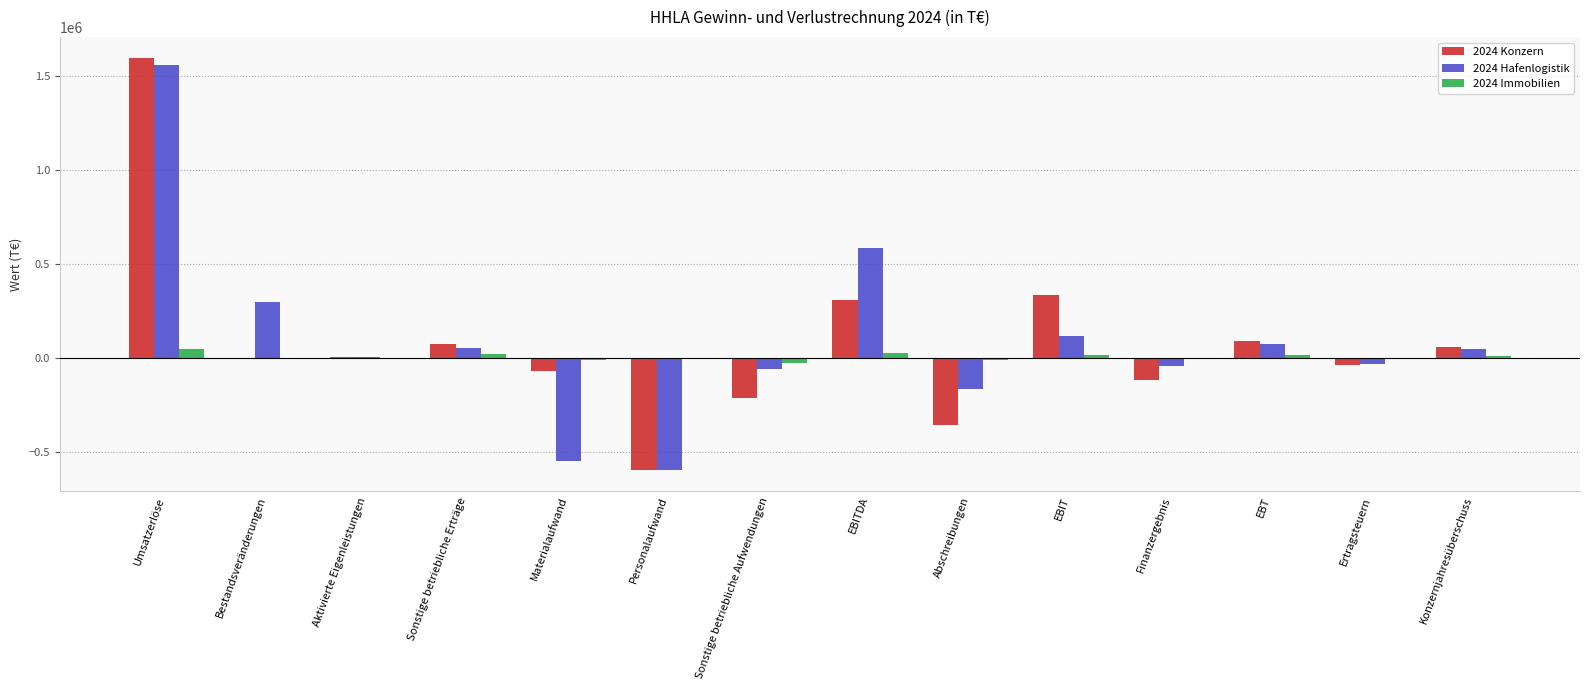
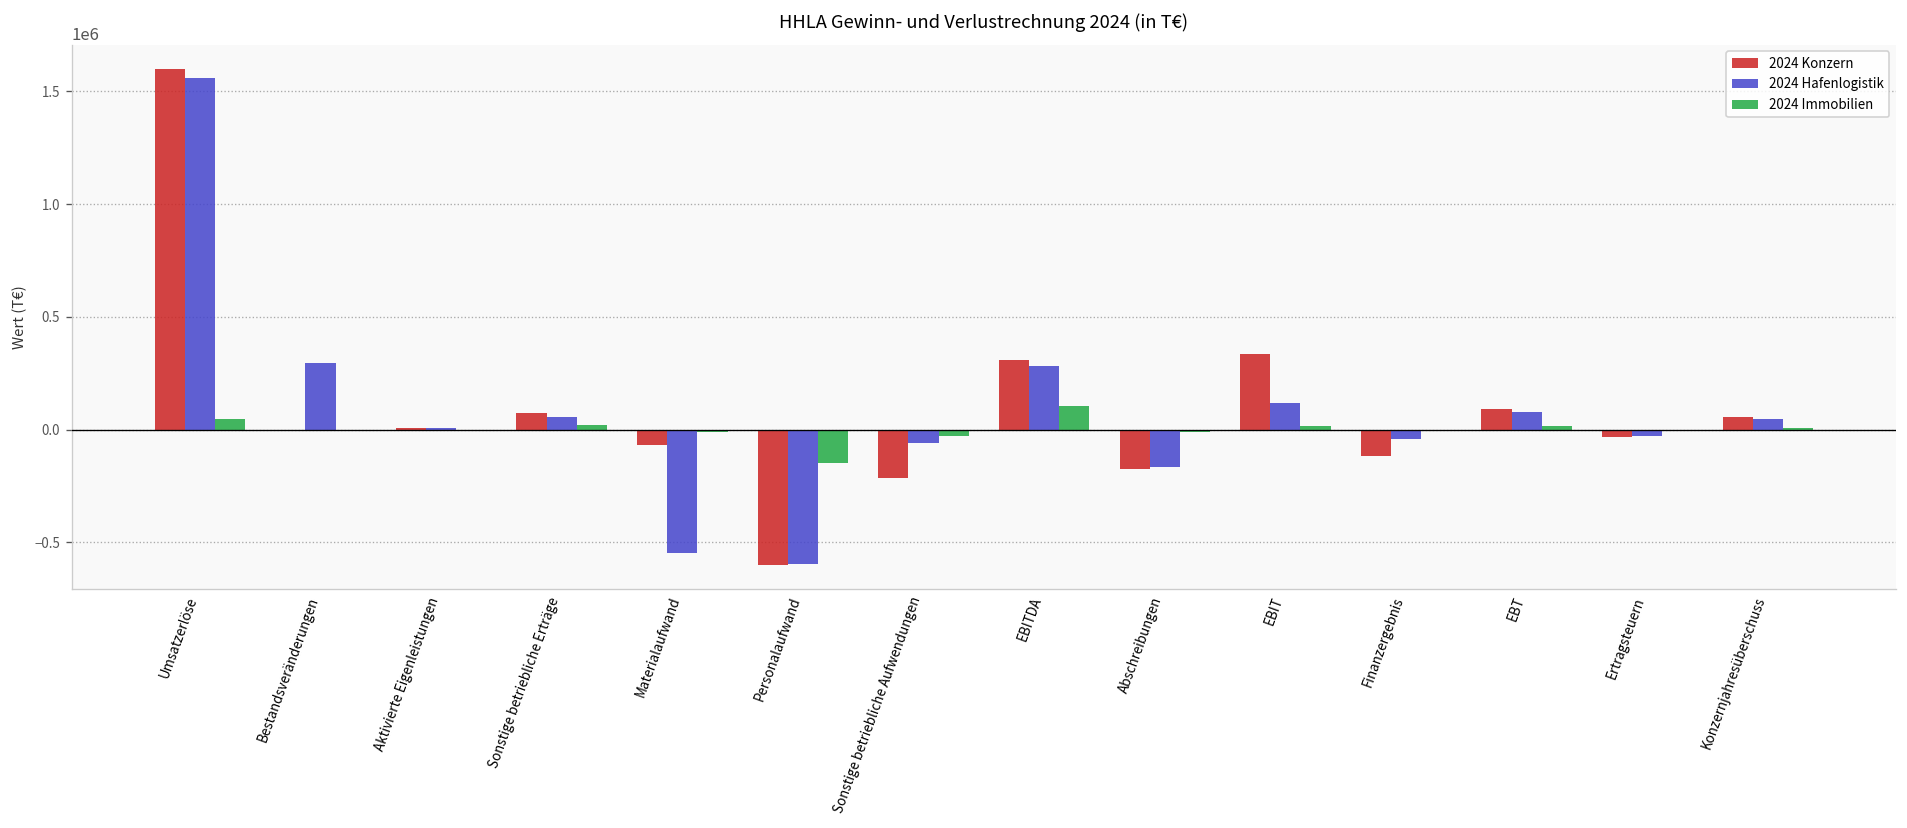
  {
    "2024 Konzern": {
      "Umsatzerlöse": 1600000,
      "Sonstige betriebliche Erträge": 70000,
      "Materialaufwand": -70000,
      "Personalaufwand": -600000,
      "Sonstige betriebliche Aufwendungen": -210000,
      "EBITDA": 310000,
-     "Abschreibungen": -360000,
+     "Abschreibungen": -170000,
      "EBIT": 330000,
      "Finanzergebnis": -120000,
      "EBT": 90000,
      "Ertragsteuern": -30000,
      "Konzernjahresüberschuss": 60000
    },
    "2024 Hafenlogistik": {
      "Umsatzerlöse": 1560000,
      "Bestandsveränderungen": 300000,
      "Sonstige betriebliche Erträge": 50000,
      "Materialaufwand": -550000,
      "Personalaufwand": -600000,
      "Sonstige betriebliche Aufwendungen": -60000,
-     "EBITDA": 590000,
+     "EBITDA": 280000,
      "Abschreibungen": -170000,
      "EBIT": 120000,
      "Finanzergebnis": -40000,
      "EBT": 80000,
      "Ertragsteuern": -30000,
      "Konzernjahresüberschuss": 50000
    },
    "2024 Immobilien": {
      "Umsatzerlöse": 50000,
      "Bestandsveränderungen": 0,
      "Aktivierte Eigenleistungen": 0,
      "Sonstige betriebliche Erträge": 20000,
-     "Personalaufwand": 0,
+     "Personalaufwand": -150000,
      "Sonstige betriebliche Aufwendungen": -30000,
-     "EBITDA": 30000,
+     "EBITDA": 100000,
      "EBIT": 20000,
      "EBT": 10000
    }
  }
